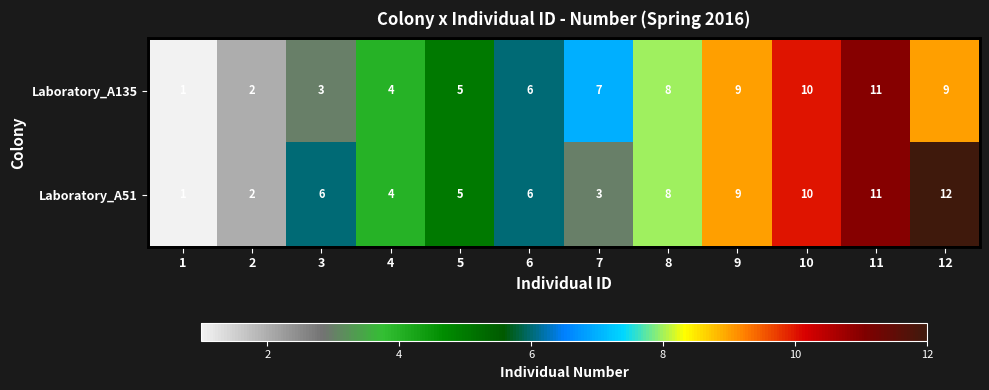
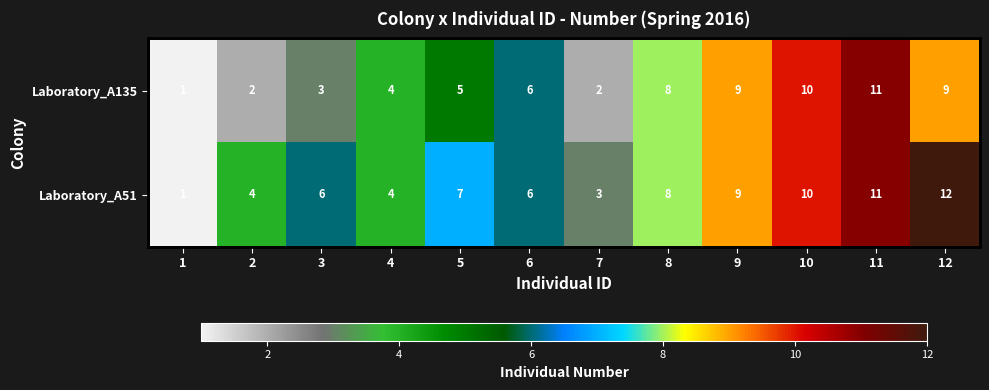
  {
    "Laboratory_A135": {
-     "7": 7
+     "7": 2
    },
    "Laboratory_A51": {
-     "2": 2,
-     "5": 5
+     "2": 4,
+     "5": 7
    }
  }
